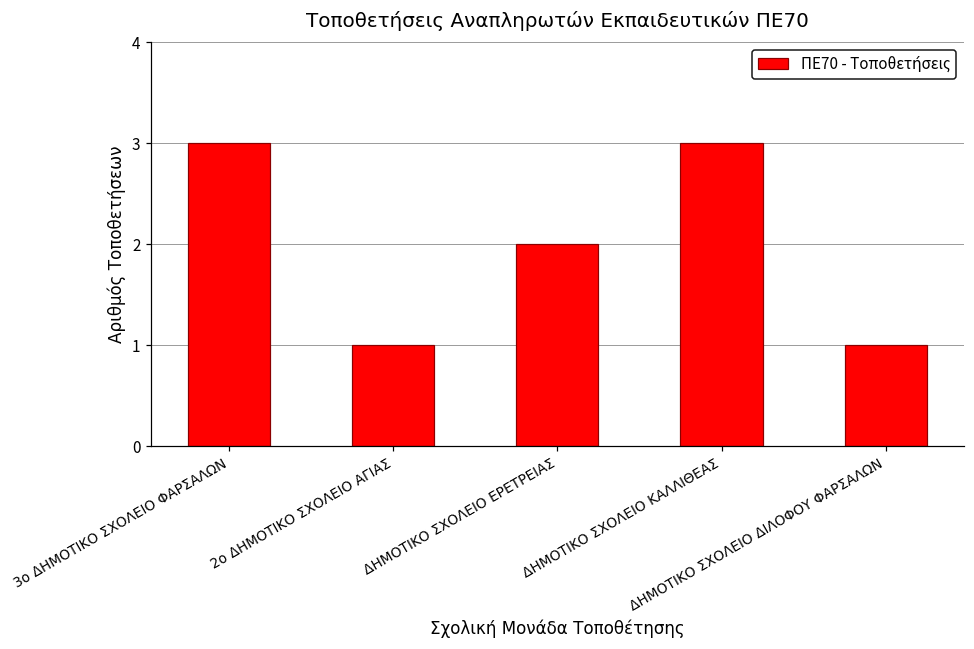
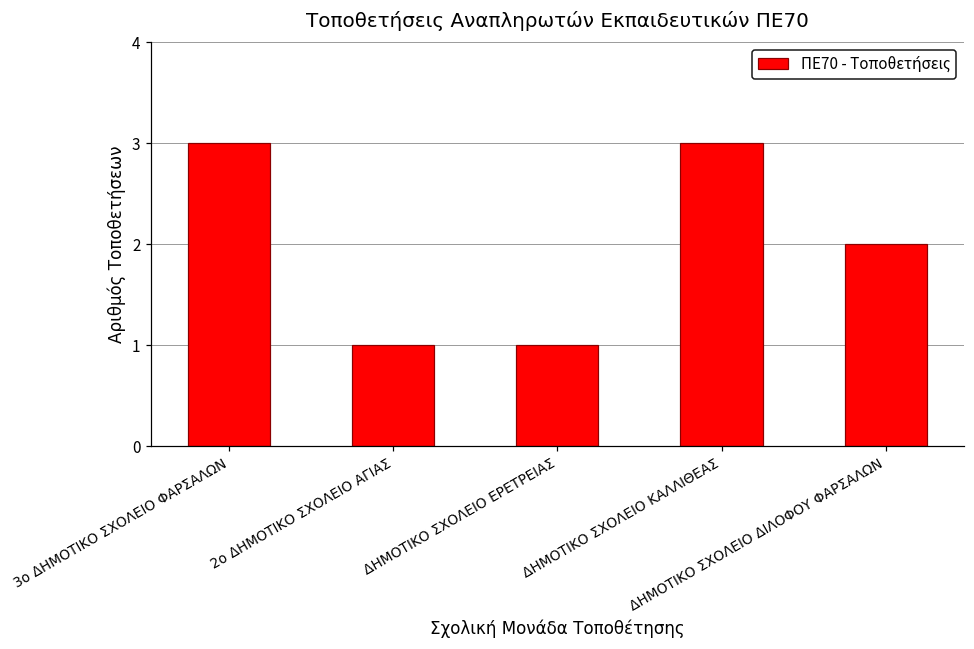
  {
    "3ο ΔΗΜΟΤΙΚΟ ΣΧΟΛΕΙΟ ΦΑΡΣΑΛΩΝ": 3,
    "2ο ΔΗΜΟΤΙΚΟ ΣΧΟΛΕΙΟ ΑΓΙΑΣ": 1,
-   "ΔΗΜΟΤΙΚΟ ΣΧΟΛΕΙΟ ΕΡΕΤΡΕΙΑΣ": 2,
+   "ΔΗΜΟΤΙΚΟ ΣΧΟΛΕΙΟ ΕΡΕΤΡΕΙΑΣ": 1,
    "ΔΗΜΟΤΙΚΟ ΣΧΟΛΕΙΟ ΚΑΛΛΙΘΕΑΣ": 3,
-   "ΔΗΜΟΤΙΚΟ ΣΧΟΛΕΙΟ ΔΙΛΟΦΟΥ ΦΑΡΣΑΛΩΝ": 1
+   "ΔΗΜΟΤΙΚΟ ΣΧΟΛΕΙΟ ΔΙΛΟΦΟΥ ΦΑΡΣΑΛΩΝ": 2
  }
